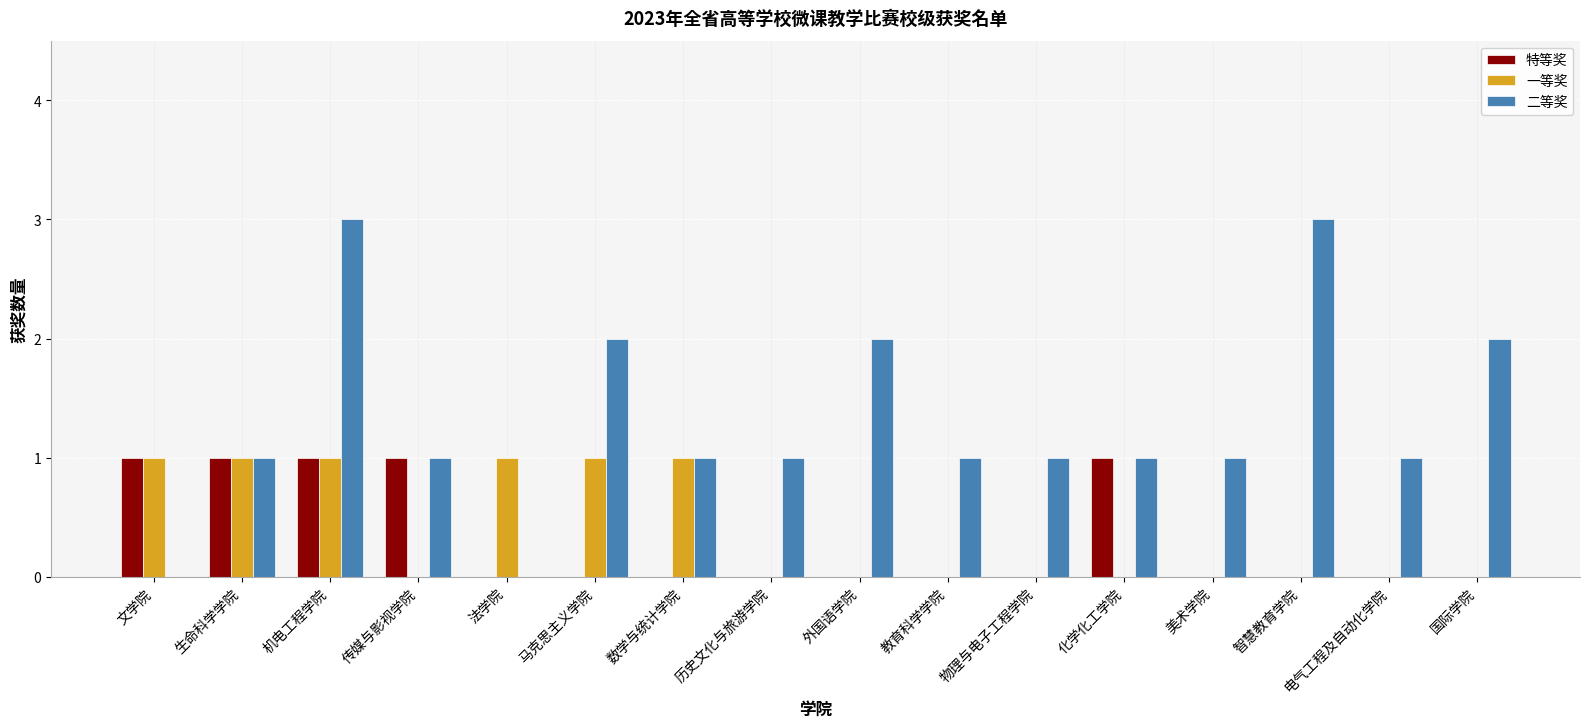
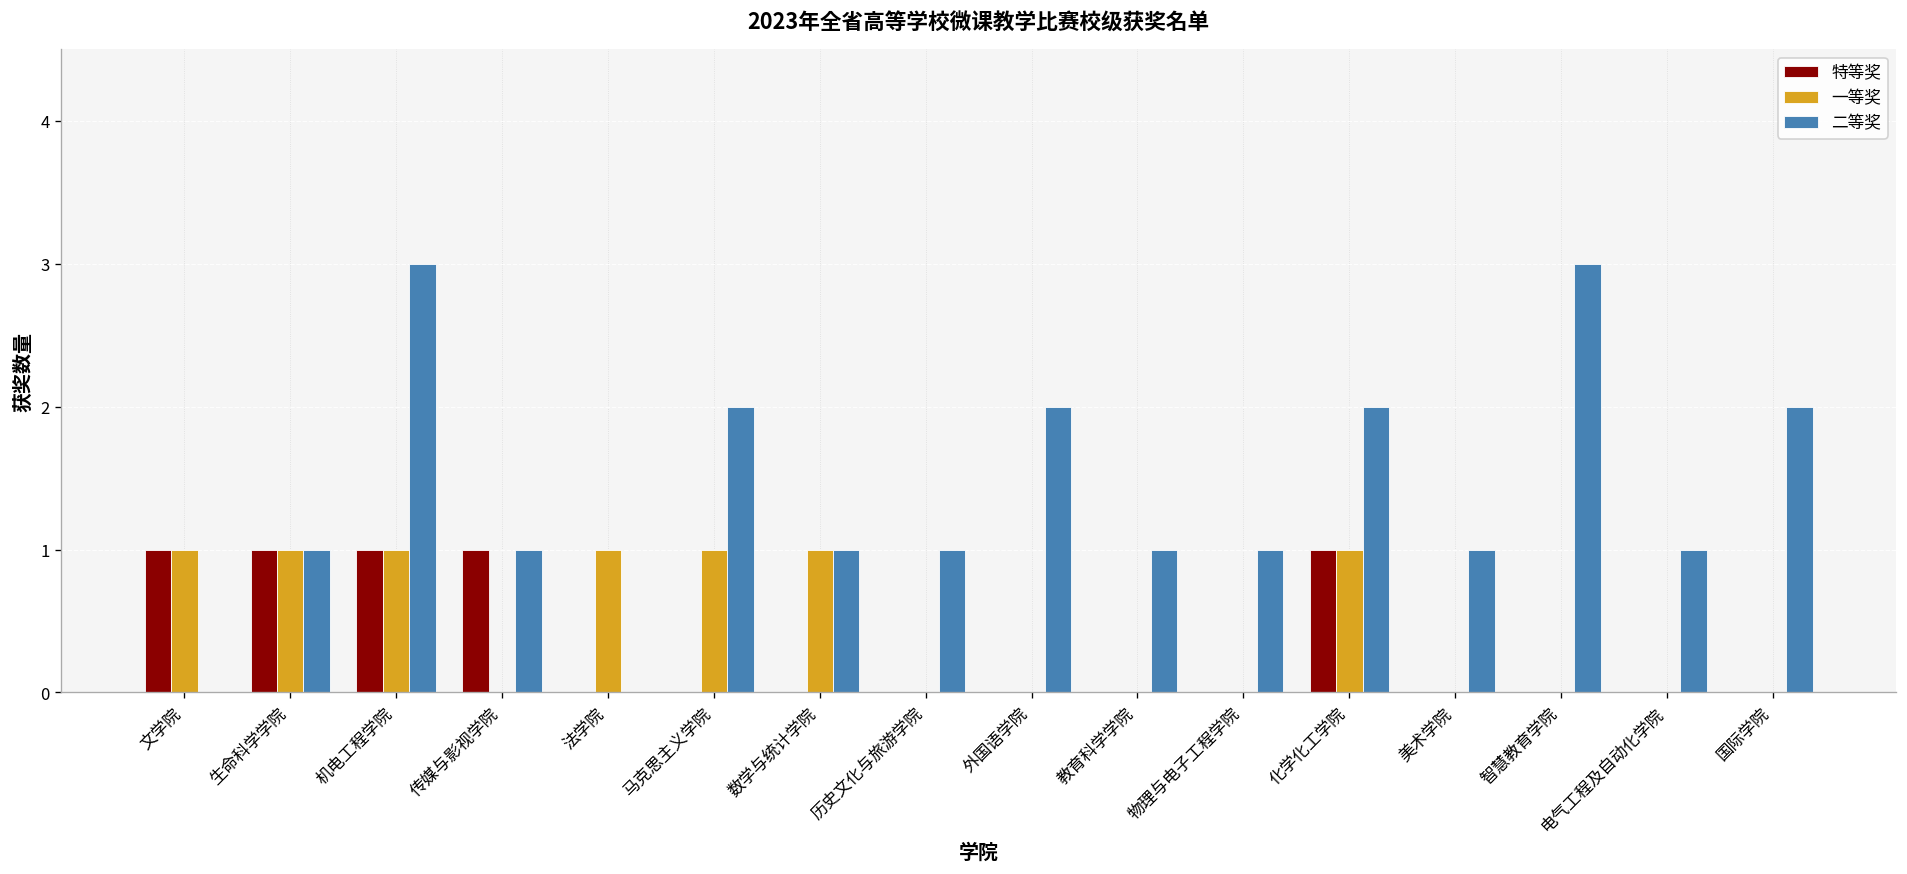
  {
    "特等奖": {
      "文学院": 1,
      "生命科学学院": 1,
      "机电工程学院": 1,
      "传媒与影视学院": 1,
      "法学院": 0,
      "马克思主义学院": 0,
      "数学与统计学院": 0,
      "历史文化与旅游学院": 0,
      "外国语学院": 0,
      "教育科学学院": 0,
      "物理与电子工程学院": 0,
      "化学化工学院": 1,
      "美术学院": 0,
      "智慧教育学院": 0,
      "电气工程及自动化学院": 0,
      "国际学院": 0
    },
    "一等奖": {
      "文学院": 1,
      "生命科学学院": 1,
      "机电工程学院": 1,
      "传媒与影视学院": 0,
      "法学院": 1,
      "马克思主义学院": 1,
      "数学与统计学院": 1,
      "历史文化与旅游学院": 0,
      "外国语学院": 0,
      "教育科学学院": 0,
      "物理与电子工程学院": 0,
-     "化学化工学院": 0,
+     "化学化工学院": 1,
      "美术学院": 0,
      "智慧教育学院": 0,
      "电气工程及自动化学院": 0,
      "国际学院": 0
    },
    "二等奖": {
      "文学院": 0,
      "生命科学学院": 1,
      "机电工程学院": 3,
      "传媒与影视学院": 1,
      "法学院": 0,
      "马克思主义学院": 2,
      "数学与统计学院": 1,
      "历史文化与旅游学院": 1,
      "外国语学院": 2,
      "教育科学学院": 1,
      "物理与电子工程学院": 1,
-     "化学化工学院": 1,
+     "化学化工学院": 2,
      "美术学院": 1,
      "智慧教育学院": 3,
      "电气工程及自动化学院": 1,
      "国际学院": 2
    }
  }
